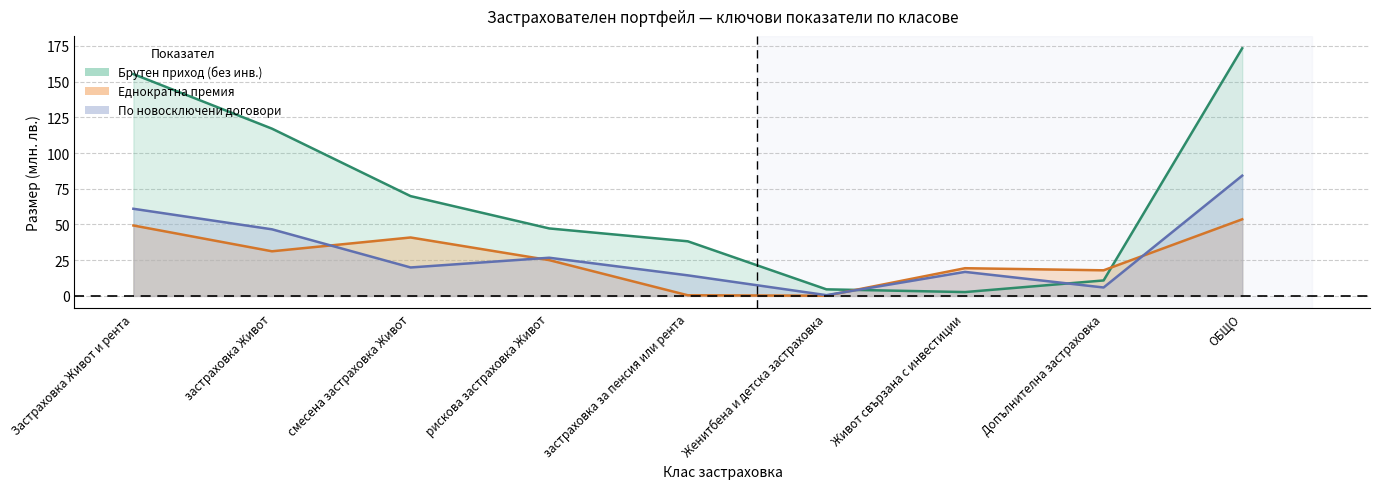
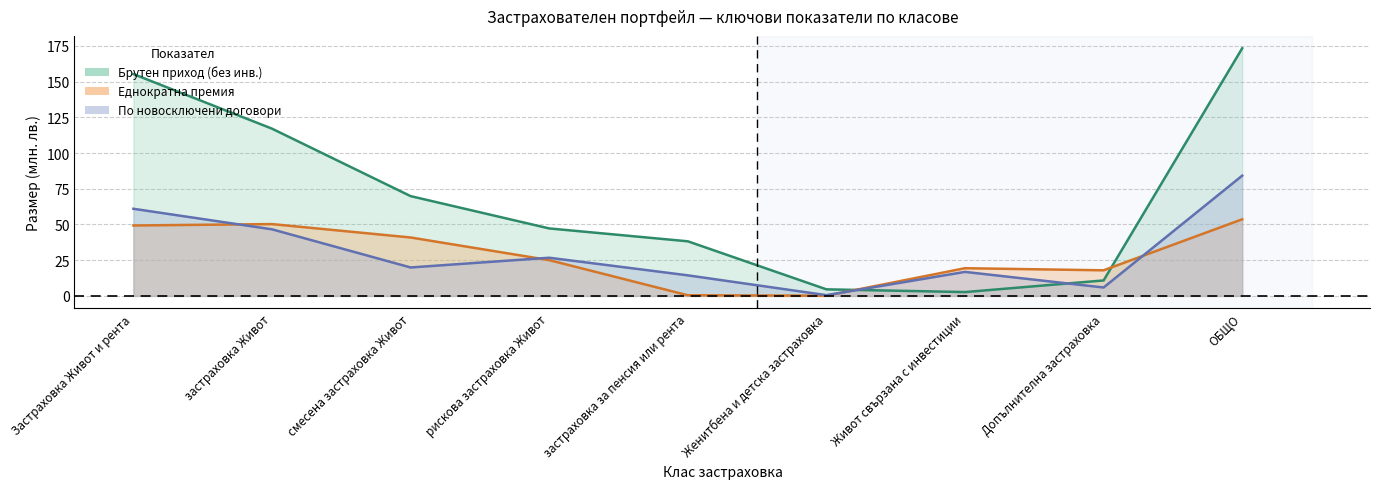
  {
    "Еднократна премия": {
      "Застраховка Живот и рента": 49,
-     "застраховка Живот": 31,
+     "застраховка Живот": 50,
      "смесена застраховка Живот": 41,
      "застраховка за пенсия или рента": 0,
      "Живот свързана с инвестиции": 19,
      "Допълнителна застраховка": 18,
      "ОБЩО": 54
    }
  }
